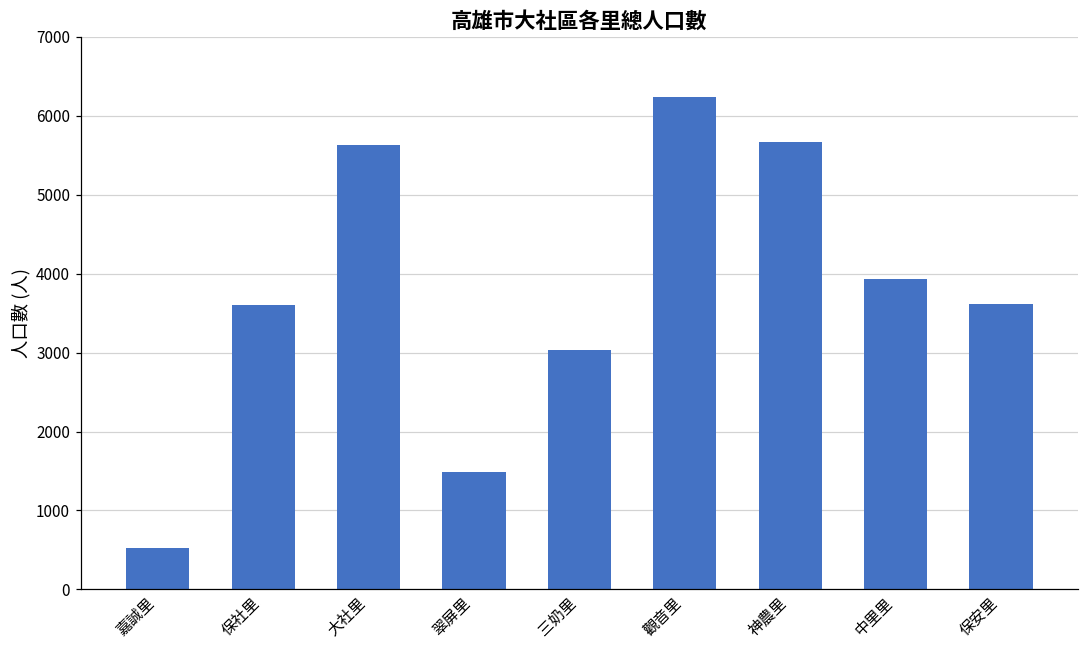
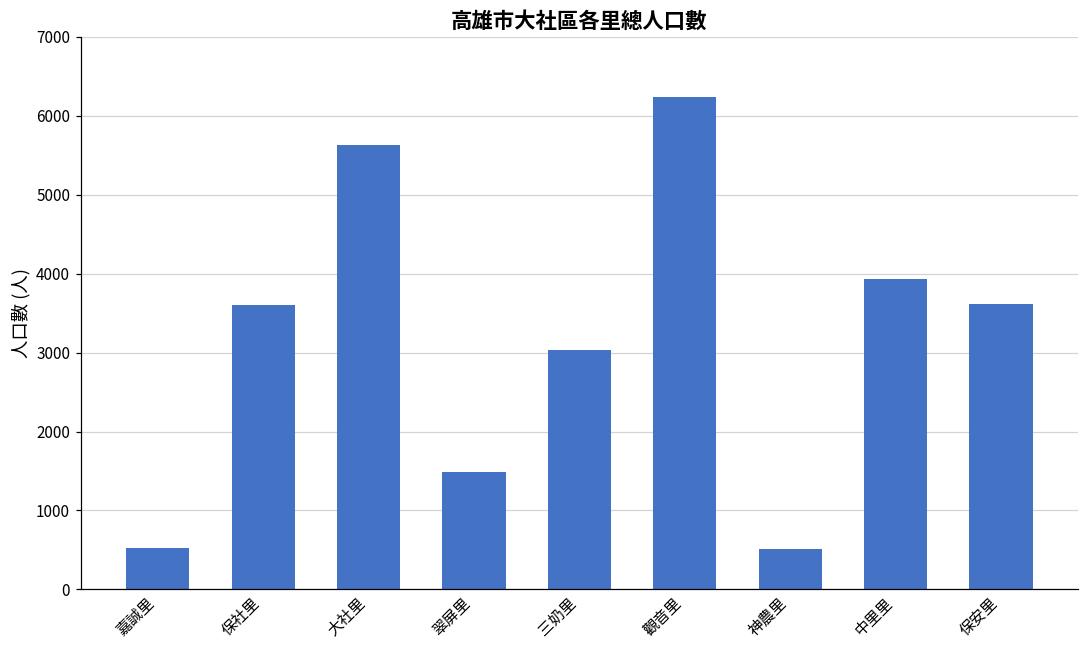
  {
    "嘉誠里": 500,
    "保社里": 3600,
    "大社里": 5600,
    "翠屏里": 1500,
    "三奶里": 3000,
    "觀音里": 6200,
-   "神農里": 5700,
+   "神農里": 500,
    "中里里": 3900,
    "保安里": 3600
  }
